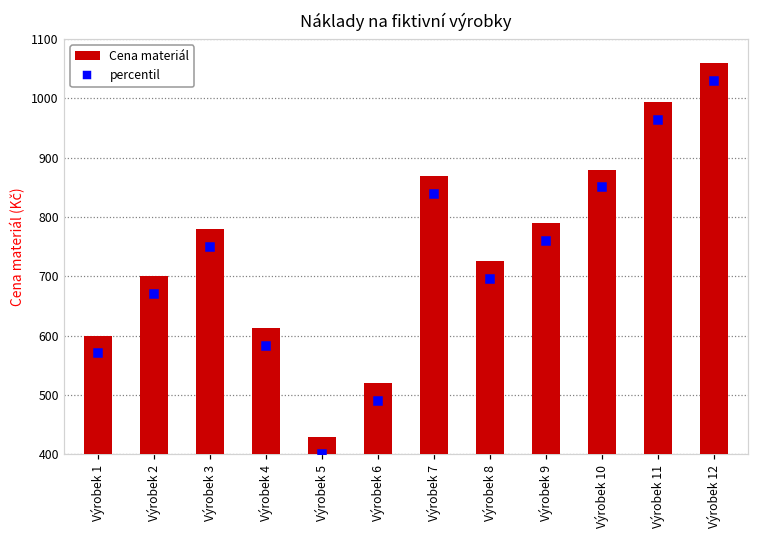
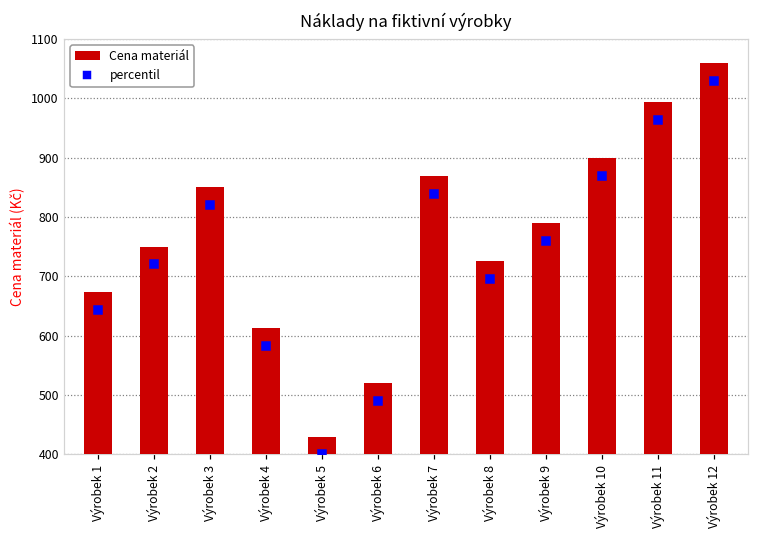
  {
    "Cena materiál": {
-     "Výrobek 1": 600,
-     "Výrobek 2": 700,
-     "Výrobek 3": 780,
+     "Výrobek 1": 670,
+     "Výrobek 2": 750,
+     "Výrobek 3": 850,
      "Výrobek 4": 610,
      "Výrobek 5": 430,
      "Výrobek 6": 520,
      "Výrobek 7": 870,
      "Výrobek 8": 730,
      "Výrobek 9": 790,
-     "Výrobek 10": 880,
+     "Výrobek 10": 900,
      "Výrobek 11": 990,
      "Výrobek 12": 1060
    }
  }
